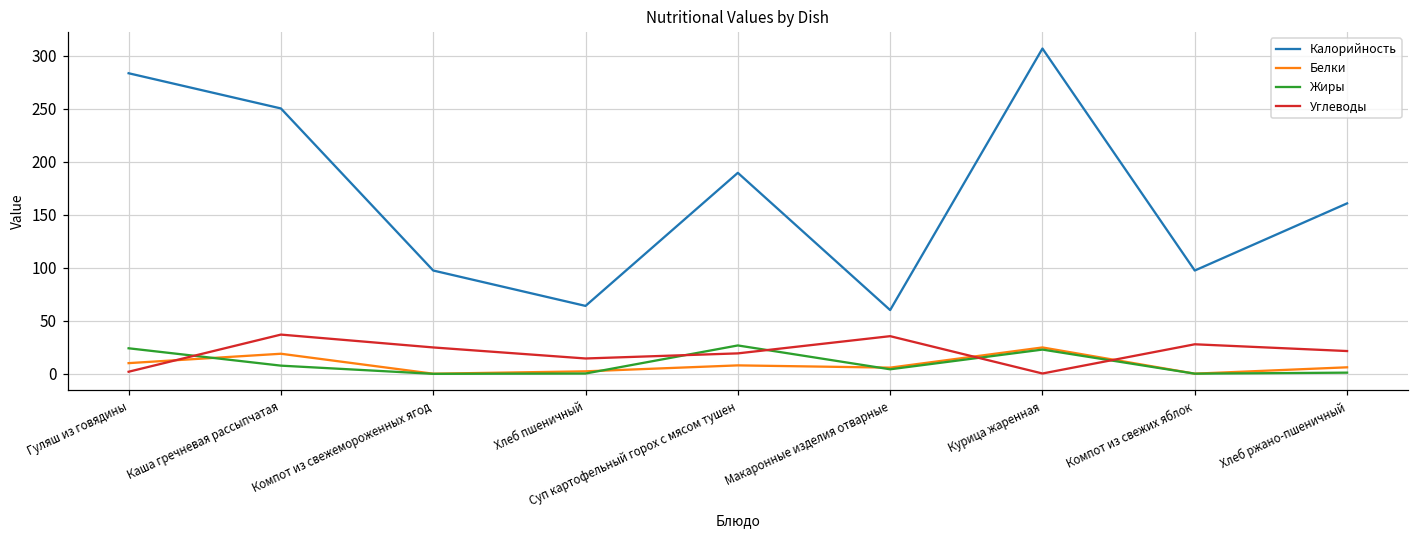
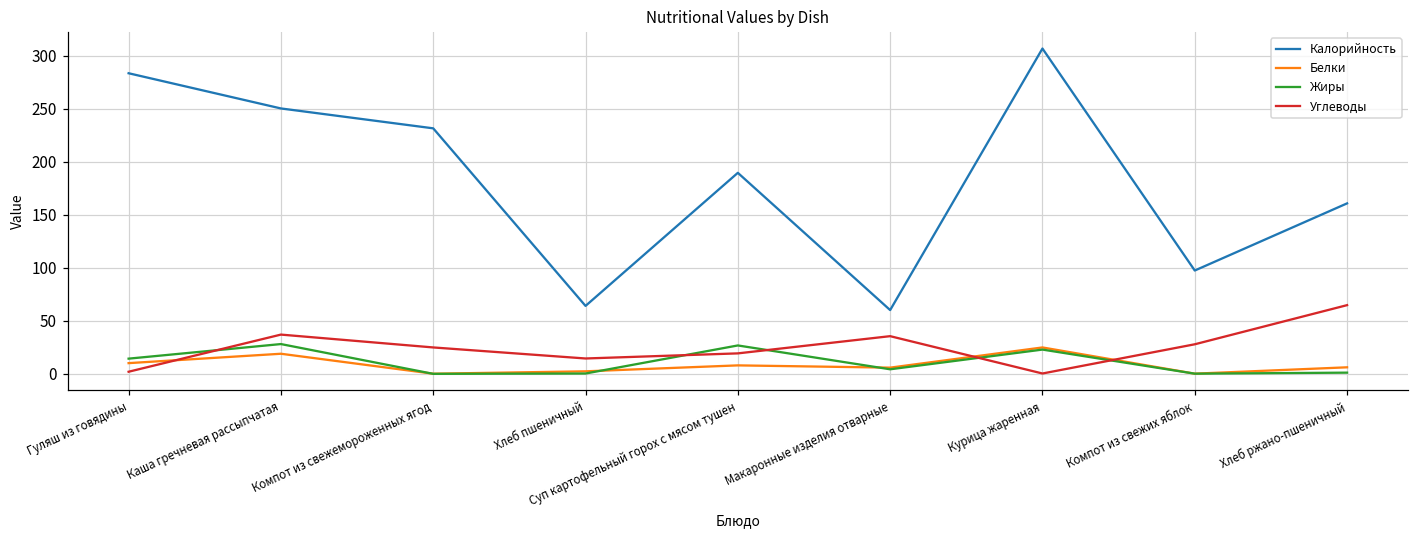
  {
    "Калорийность": {
      "Гуляш из говядины": 280,
      "Каша гречневая рассыпчатая": 250,
-     "Компот из свежемороженных ягод": 100,
+     "Компот из свежемороженных ягод": 230,
      "Хлеб пшеничный": 60,
      "Суп картофельный горох с мясом тушен": 190,
      "Макаронные изделия отварные": 60,
      "Курица жаренная": 310,
      "Компот из свежих яблок": 100,
      "Хлеб ржано-пшеничный": 160
    },
    "Белки": {
      "Гуляш из говядины": 10,
      "Каша гречневая рассыпчатая": 20,
      "Суп картофельный горох с мясом тушен": 10,
      "Хлеб ржано-пшеничный": 10
    },
    "Жиры": {
-     "Гуляш из говядины": 20,
-     "Каша гречневая рассыпчатая": 10,
+     "Гуляш из говядины": 10,
+     "Каша гречневая рассыпчатая": 30,
      "Суп картофельный горох с мясом тушен": 30,
      "Хлеб ржано-пшеничный": 0
    },
    "Углеводы": {
      "Гуляш из говядины": 0,
      "Каша гречневая рассыпчатая": 40,
      "Компот из свежемороженных ягод": 20,
      "Хлеб пшеничный": 10,
      "Суп картофельный горох с мясом тушен": 20,
      "Макаронные изделия отварные": 40,
      "Курица жаренная": 0,
      "Компот из свежих яблок": 30,
-     "Хлеб ржано-пшеничный": 20
+     "Хлеб ржано-пшеничный": 60
    }
  }
